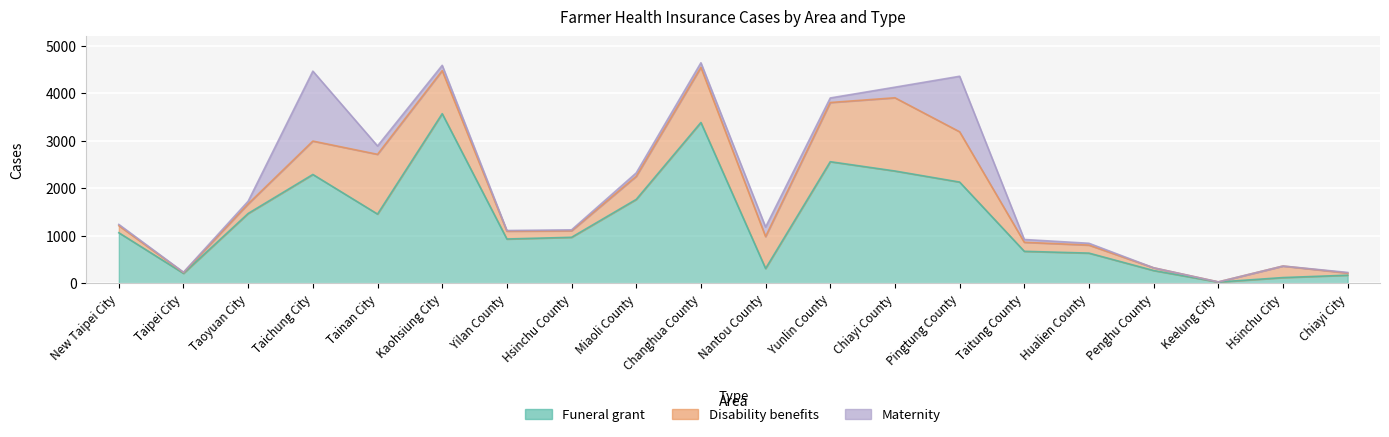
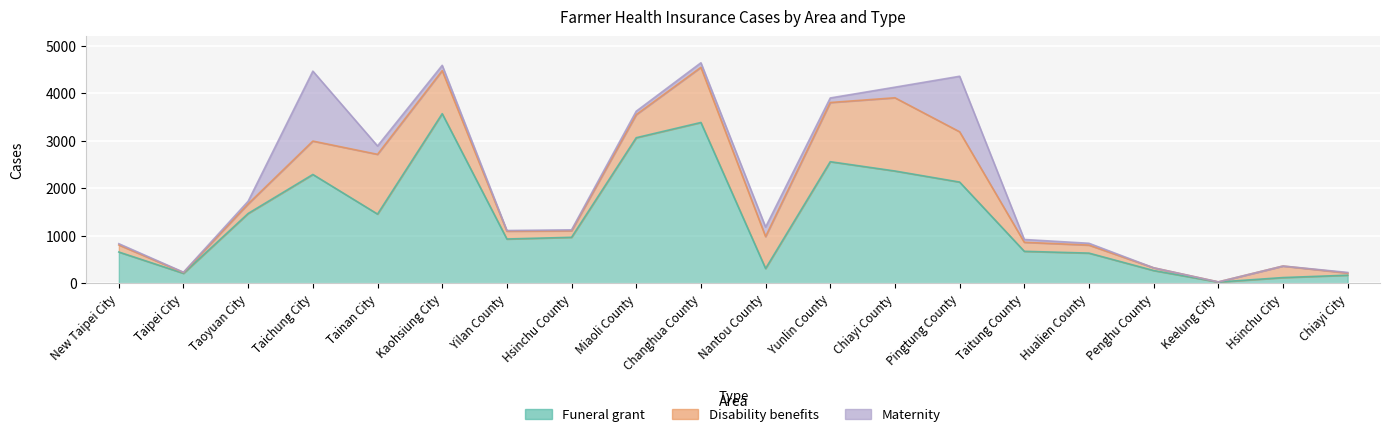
  {
    "Funeral grant": {
-     "New Taipei City": 1100,
+     "New Taipei City": 700,
      "Taoyuan City": 1500,
      "Taichung City": 2300,
      "Tainan City": 1500,
      "Kaohsiung City": 3600,
      "Yilan County": 900,
      "Hsinchu County": 1000,
-     "Miaoli County": 1800,
+     "Miaoli County": 3100,
      "Changhua County": 3400,
      "Nantou County": 300,
      "Yunlin County": 2600,
      "Chiayi County": 2400,
      "Pingtung County": 2100,
      "Taitung County": 700,
      "Hualien County": 600,
      "Penghu County": 300,
      "Hsinchu City": 100
    },
    "Disability benefits": {
      "Taoyuan City": 200,
      "Taichung City": 700,
      "Tainan City": 1300,
      "Kaohsiung City": 900,
      "Miaoli County": 500,
      "Changhua County": 1200,
      "Nantou County": 700,
      "Yunlin County": 1200,
      "Chiayi County": 1500,
      "Pingtung County": 1100,
      "Taitung County": 200
    },
    "Maternity": {
      "Taoyuan City": 100,
      "Taichung City": 1500,
      "Tainan City": 200,
      "Kaohsiung City": 100,
      "Miaoli County": 100,
      "Changhua County": 100,
      "Nantou County": 200,
      "Yunlin County": 100,
      "Chiayi County": 200,
      "Pingtung County": 1200,
      "Taitung County": 100
    }
  }
